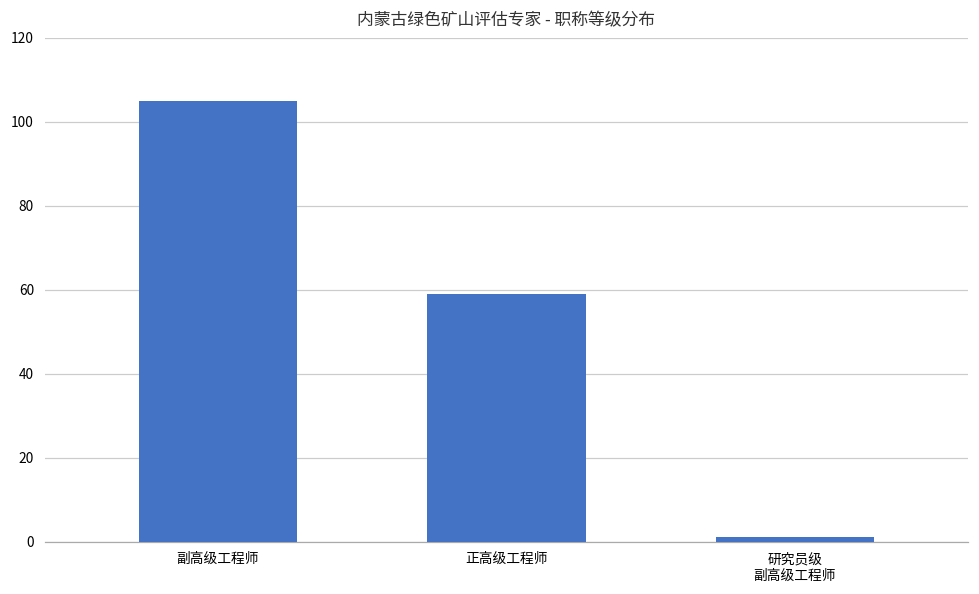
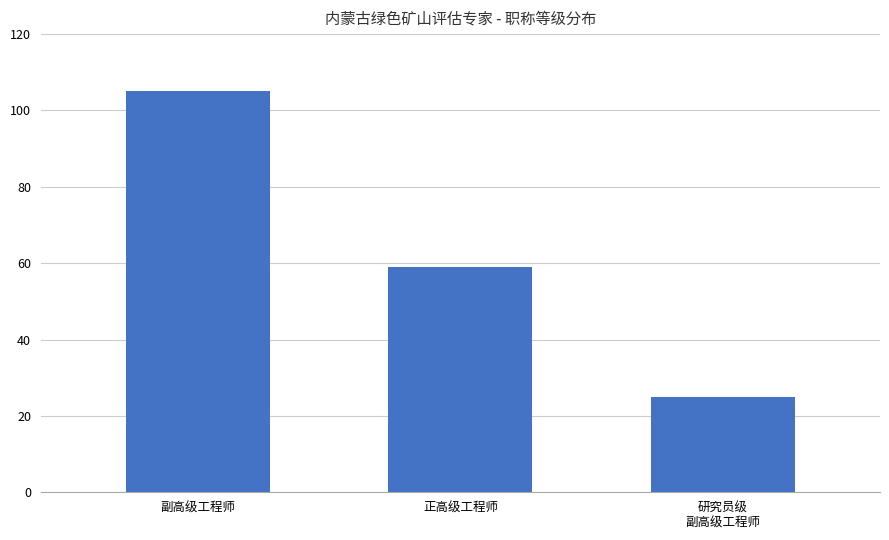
  {
    "副高级工程师": 105,
    "正高级工程师": 59,
-   "研究员级 副高级工程师": 1
+   "研究员级 副高级工程师": 25
  }
